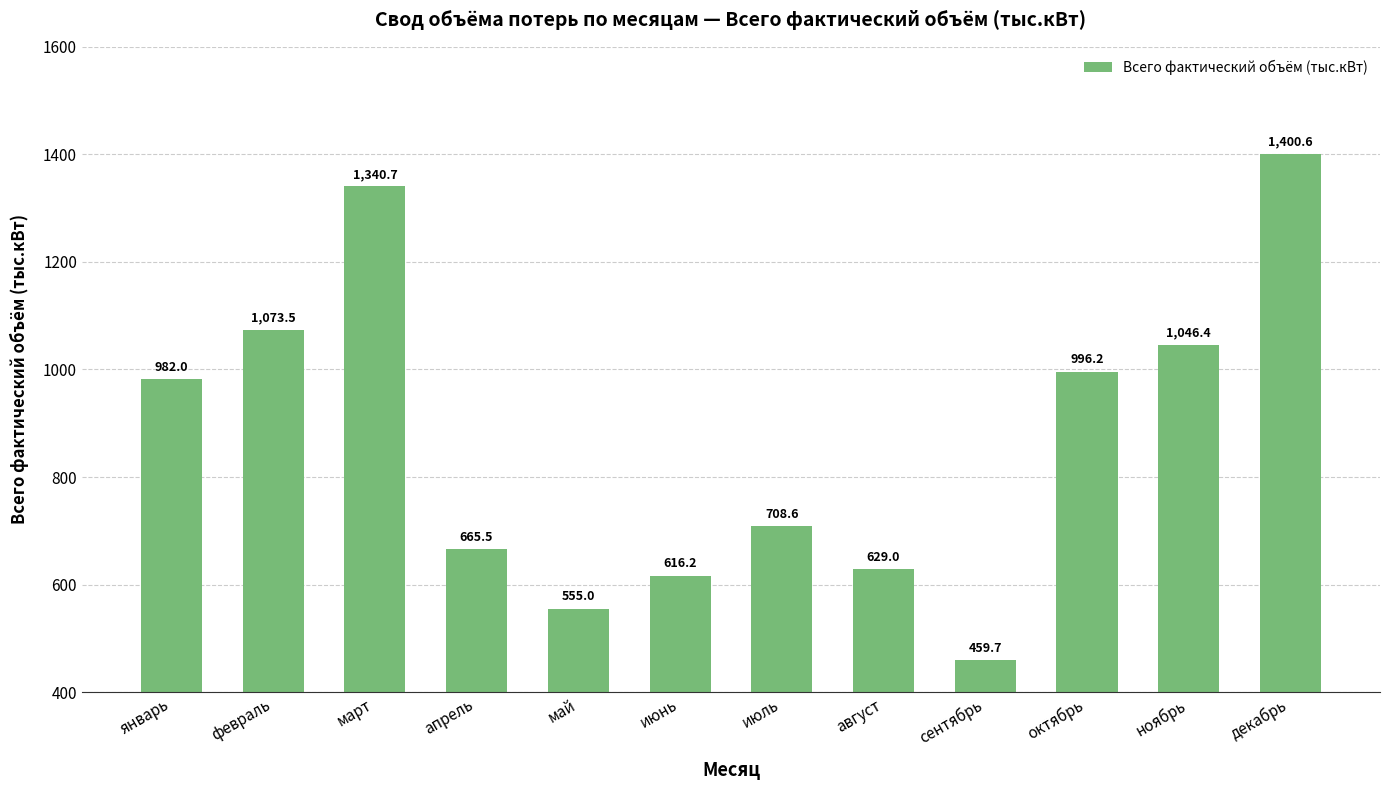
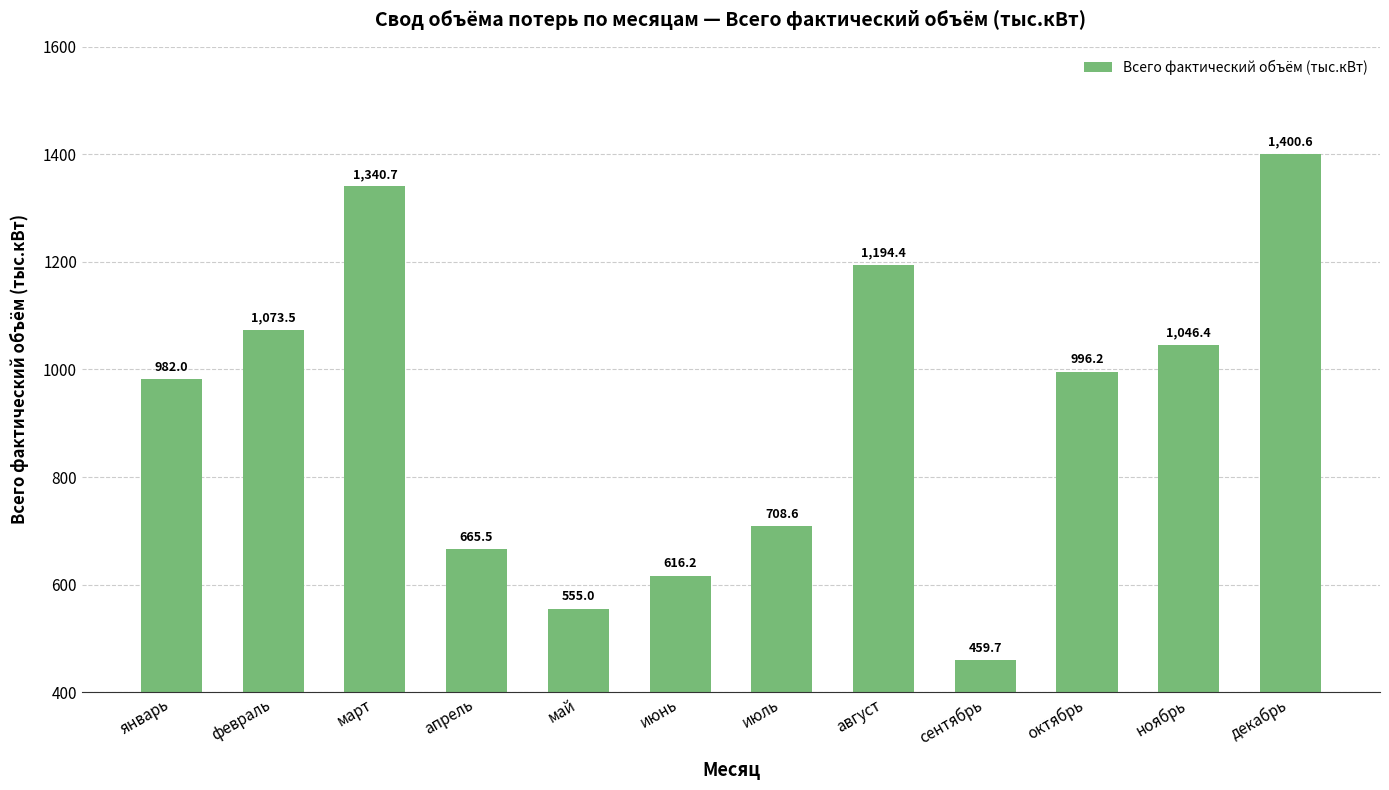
  {
    "январь": "982.0",
    "февраль": "1,073.5",
    "март": "1,340.7",
    "апрель": "665.5",
    "май": "555.0",
    "июнь": "616.2",
    "июль": "708.6",
-   "август": "629.0",
+   "август": "1,194.4",
    "сентябрь": "459.7",
    "октябрь": "996.2",
    "ноябрь": "1,046.4",
    "декабрь": "1,400.6"
  }
